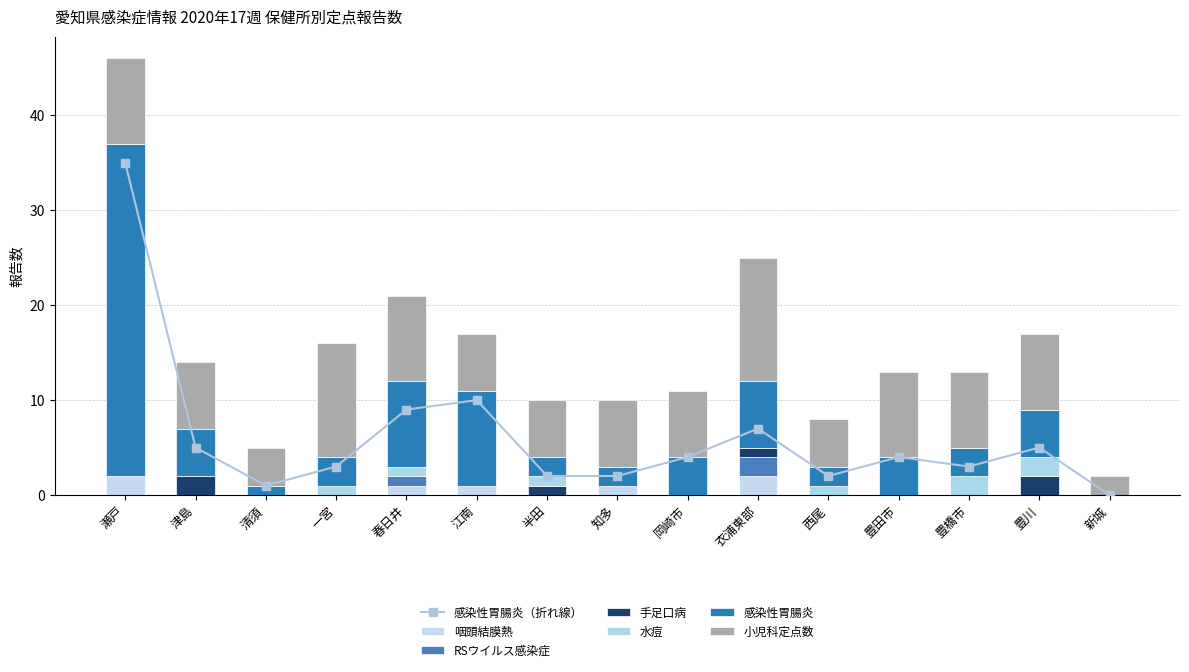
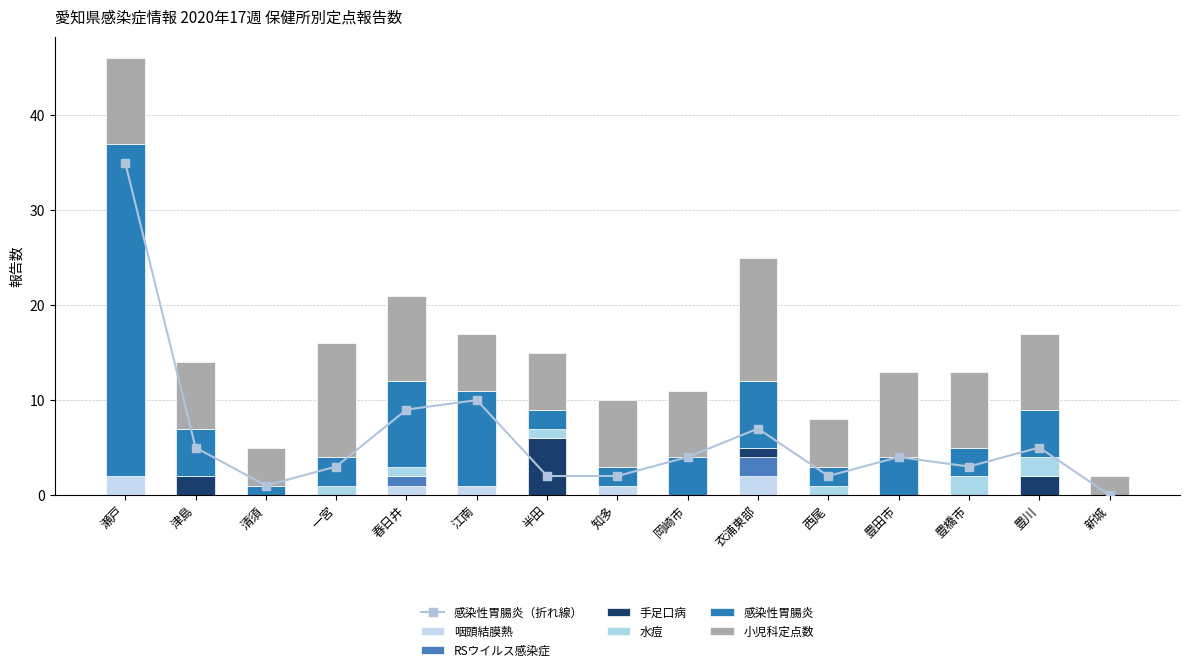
  {
    "手足口病": {
-     "半田": 1
+     "半田": 6
    }
  }
